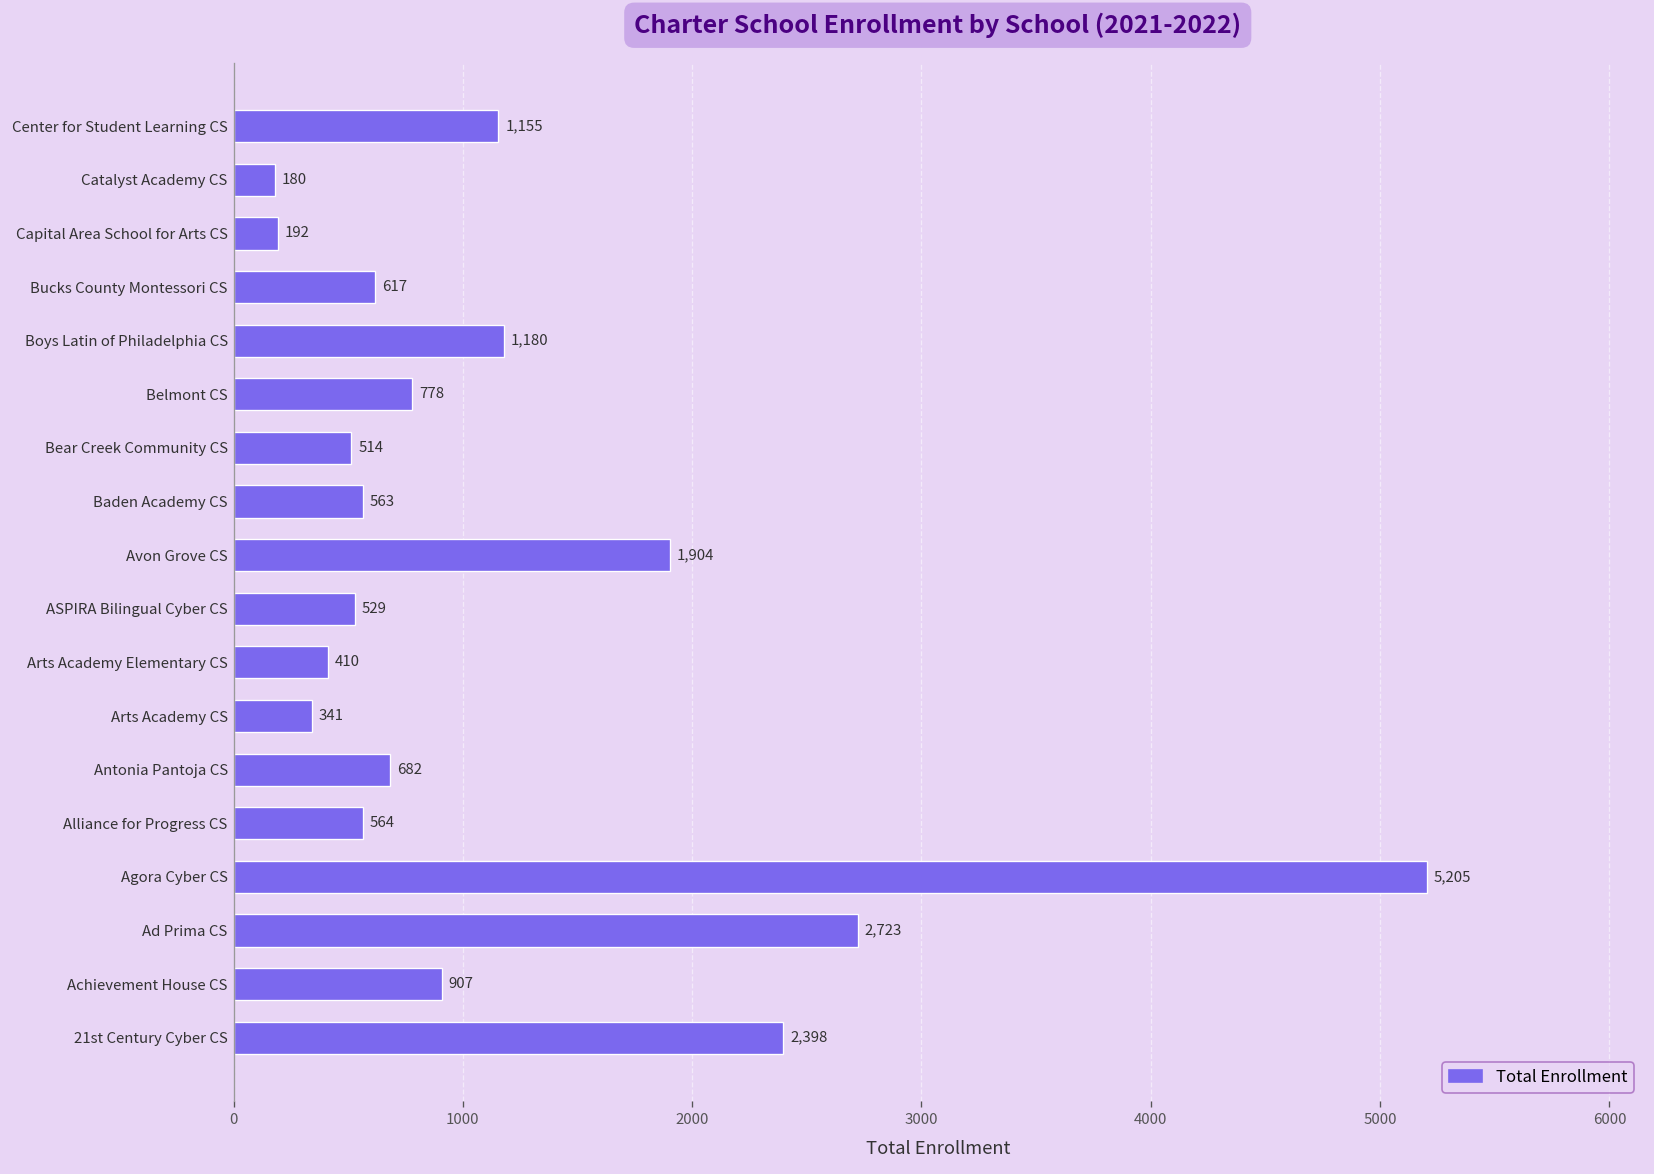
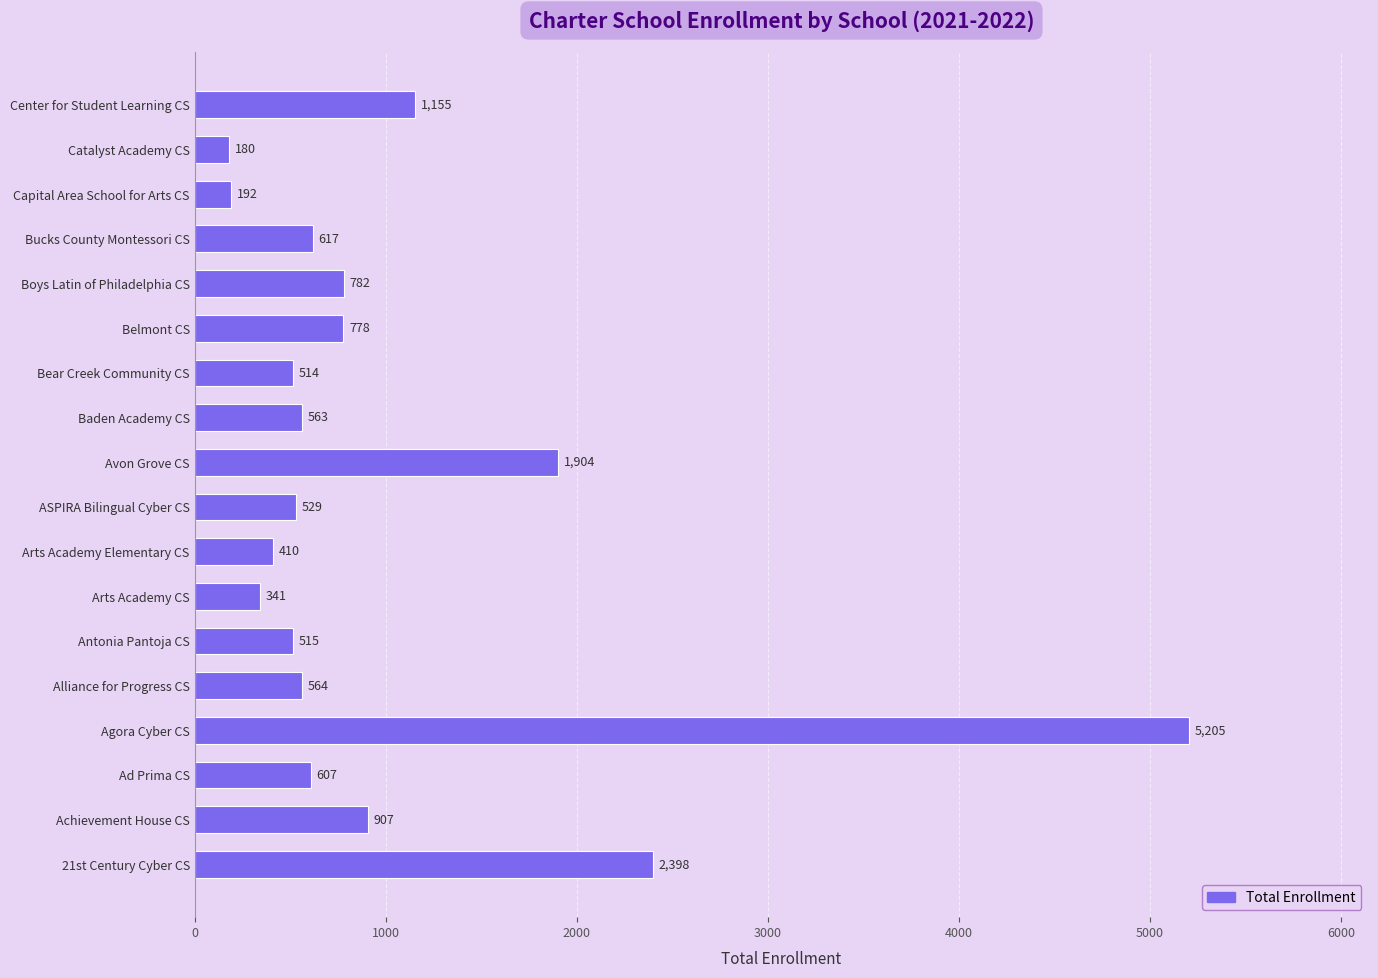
  {
    "Center for Student Learning CS": "1,155",
    "Catalyst Academy CS": "180",
    "Capital Area School for Arts CS": "192",
    "Bucks County Montessori CS": "617",
-   "Boys Latin of Philadelphia CS": "1,180",
+   "Boys Latin of Philadelphia CS": "782",
    "Belmont CS": "778",
    "Bear Creek Community CS": "514",
    "Baden Academy CS": "563",
    "Avon Grove CS": "1,904",
    "ASPIRA Bilingual Cyber CS": "529",
    "Arts Academy Elementary CS": "410",
    "Arts Academy CS": "341",
-   "Antonia Pantoja CS": "682",
+   "Antonia Pantoja CS": "515",
    "Alliance for Progress CS": "564",
    "Agora Cyber CS": "5,205",
-   "Ad Prima CS": "2,723",
+   "Ad Prima CS": "607",
    "Achievement House CS": "907",
    "21st Century Cyber CS": "2,398"
  }
